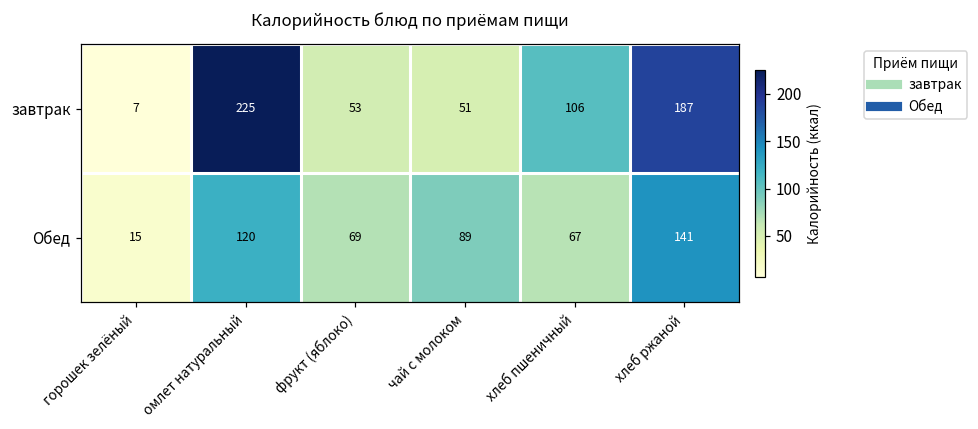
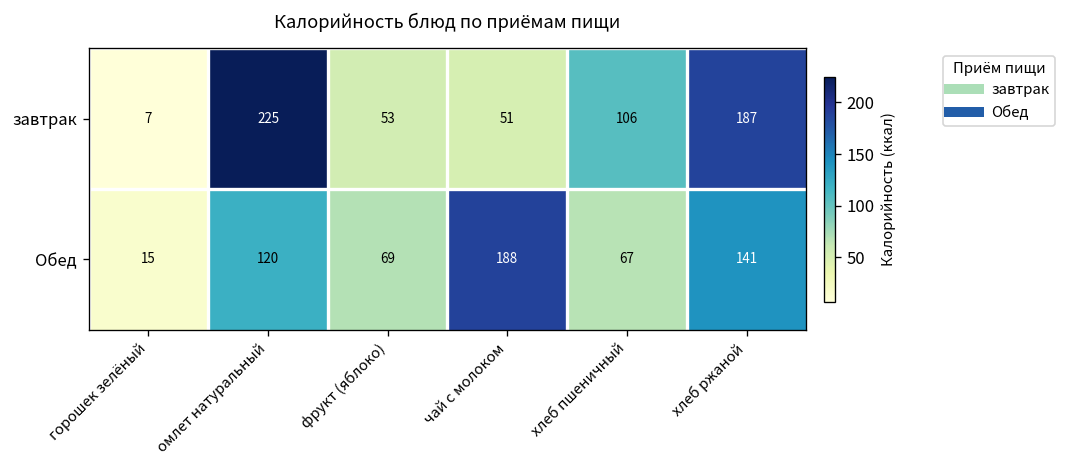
  {
    "завтрак": {
      "горошек зелёный": 7,
      "омлет натуральный": 225,
      "фрукт (яблоко)": 53,
      "чай с молоком": 51,
      "хлеб пшеничный": 106,
      "хлеб ржаной": 187
    },
    "Обед": {
      "горошек зелёный": 15,
      "омлет натуральный": 120,
      "фрукт (яблоко)": 69,
-     "чай с молоком": 89,
+     "чай с молоком": 188,
      "хлеб пшеничный": 67,
      "хлеб ржаной": 141
    }
  }
